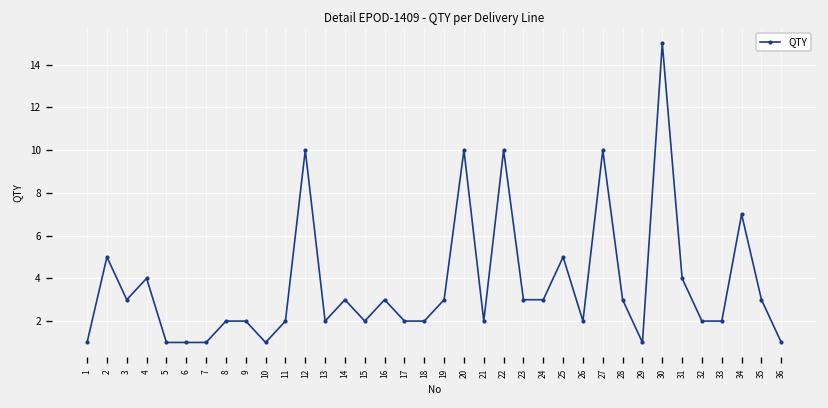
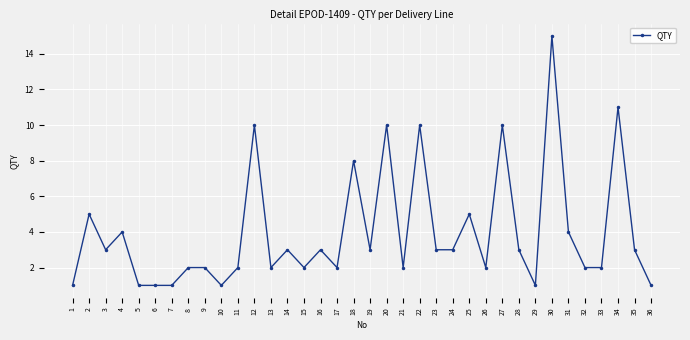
  {
    "1": 1,
    "2": 5,
    "3": 3,
    "4": 4,
    "5": 1,
    "6": 1,
    "7": 1,
    "8": 2,
    "9": 2,
    "10": 1,
    "11": 2,
    "12": 10,
    "13": 2,
    "14": 3,
    "15": 2,
    "16": 3,
    "17": 2,
-   "18": 2,
+   "18": 8,
    "19": 3,
    "20": 10,
    "21": 2,
    "22": 10,
    "23": 3,
    "24": 3,
    "25": 5,
    "26": 2,
    "27": 10,
    "28": 3,
    "29": 1,
    "30": 15,
    "31": 4,
    "32": 2,
    "33": 2,
-   "34": 7,
+   "34": 11,
    "35": 3,
    "36": 1
  }
